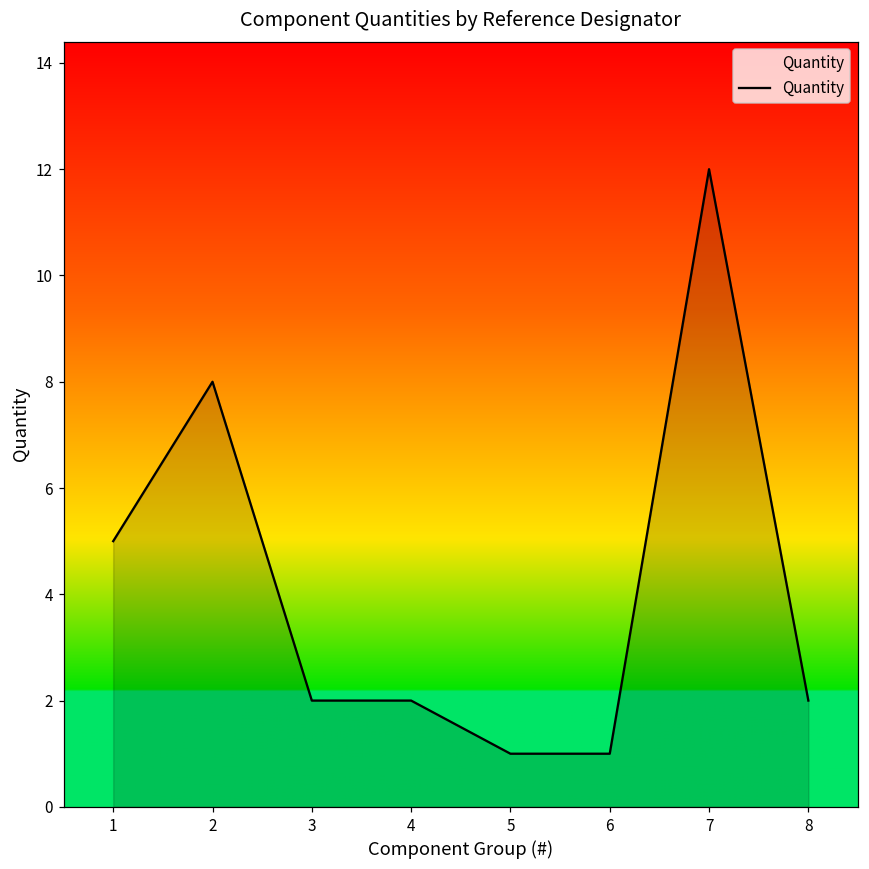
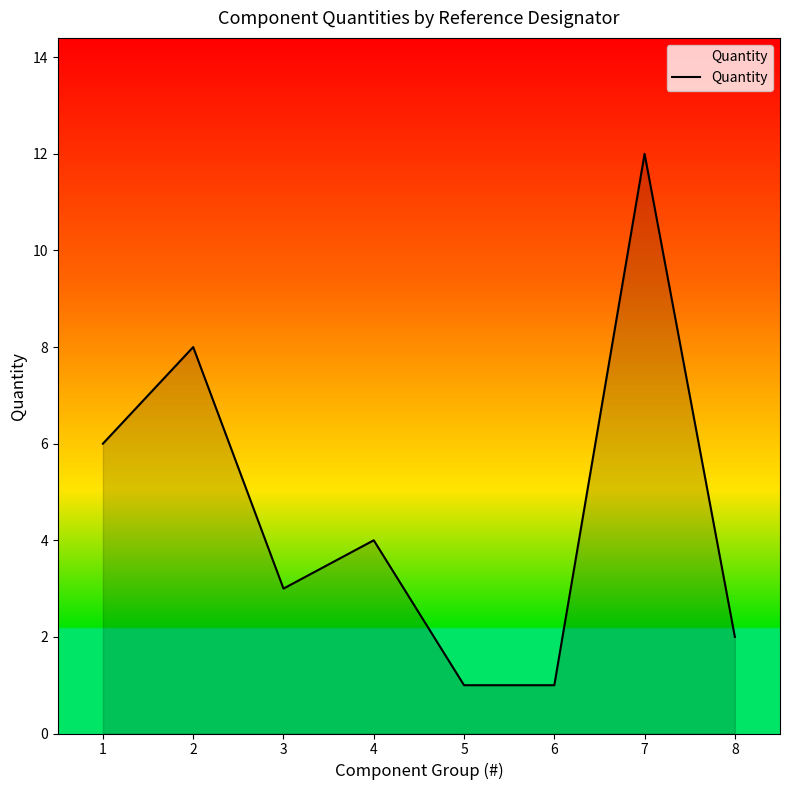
  {
-   "1": 5,
+   "1": 6,
    "2": 8,
-   "3": 2,
-   "4": 2,
+   "3": 3,
+   "4": 4,
    "5": 1,
    "6": 1,
    "7": 12,
    "8": 2
  }
